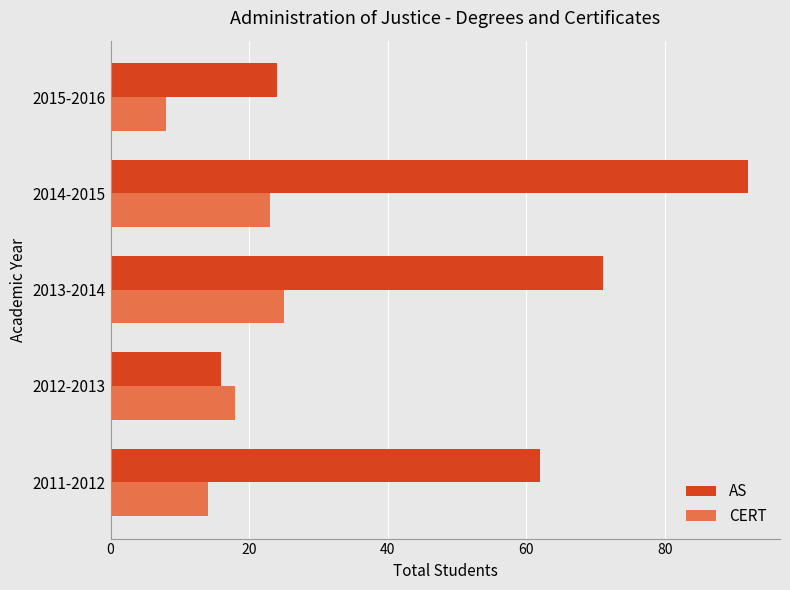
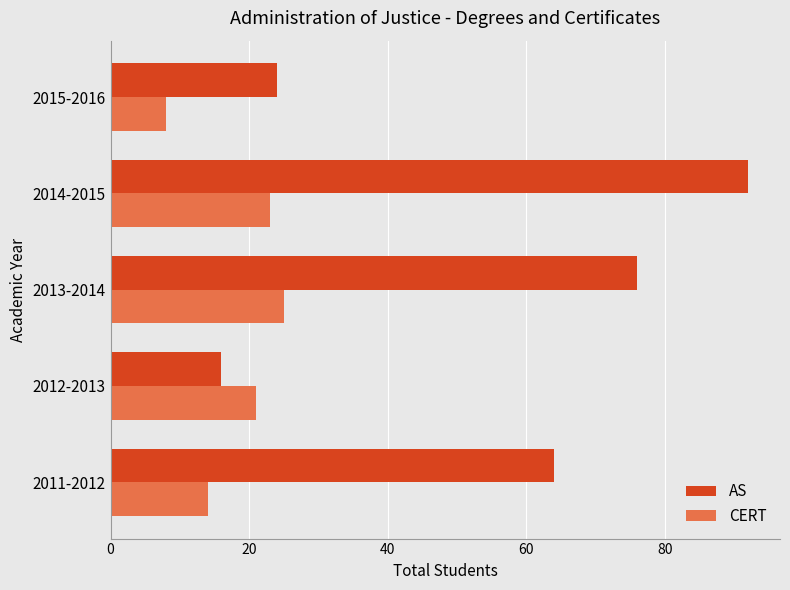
  {
    "AS": {
      "2015-2016": 24,
      "2014-2015": 92,
-     "2013-2014": 71,
+     "2013-2014": 76,
      "2012-2013": 16,
-     "2011-2012": 62
+     "2011-2012": 64
    },
    "CERT": {
      "2015-2016": 8,
      "2014-2015": 23,
      "2013-2014": 25,
-     "2012-2013": 18,
+     "2012-2013": 21,
      "2011-2012": 14
    }
  }
